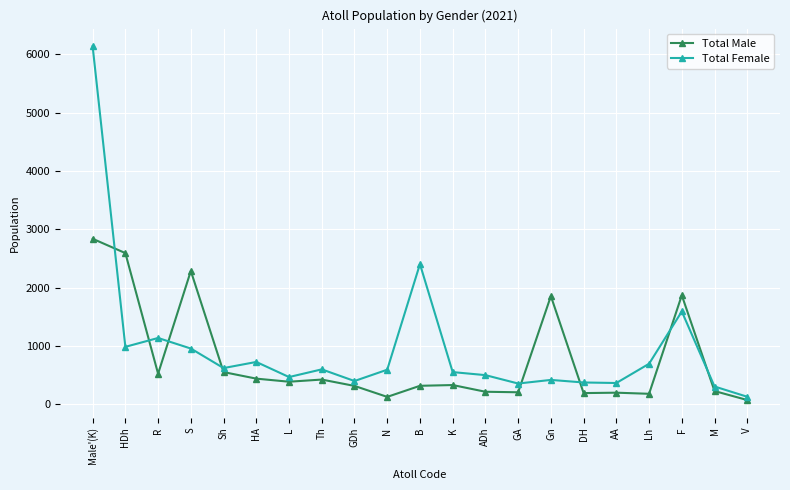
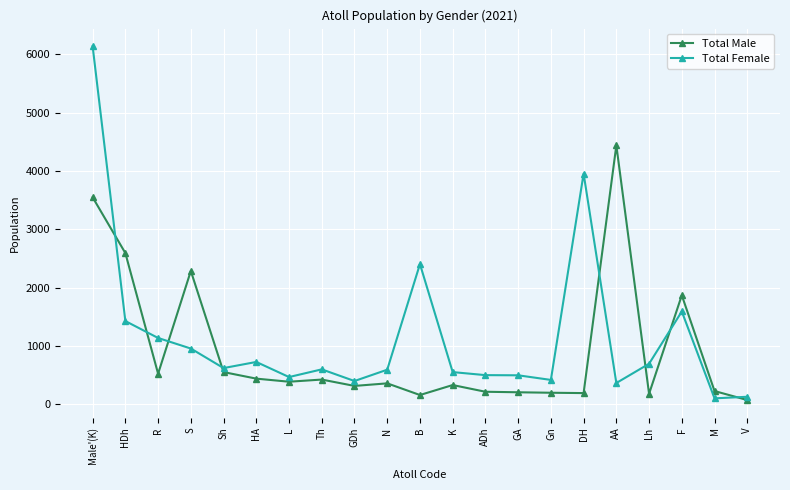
  {
    "Total Male": {
-     "Male'(K)": 2800,
+     "Male'(K)": 3500,
      "HDh": 2600,
      "R": 500,
      "S": 2300,
      "Sh": 600,
      "HA": 400,
      "L": 400,
      "Th": 400,
      "GDh": 300,
-     "N": 100,
-     "B": 300,
+     "N": 400,
+     "B": 200,
      "K": 300,
      "ADh": 200,
      "GA": 200,
-     "Gn": 1900,
+     "Gn": 200,
      "DH": 200,
-     "AA": 200,
+     "AA": 4400,
      "Lh": 200,
      "F": 1900,
      "M": 200,
      "V": 100
    },
    "Total Female": {
      "Male'(K)": 6100,
-     "HDh": 1000,
+     "HDh": 1400,
      "R": 1100,
      "S": 1000,
      "Sh": 600,
      "HA": 700,
      "L": 500,
      "Th": 600,
      "GDh": 400,
      "N": 600,
      "B": 2400,
      "K": 600,
      "ADh": 500,
-     "GA": 400,
+     "GA": 500,
      "Gn": 400,
-     "DH": 400,
+     "DH": 4000,
      "AA": 400,
      "Lh": 700,
      "F": 1600,
-     "M": 300,
+     "M": 100,
      "V": 100
    }
  }
